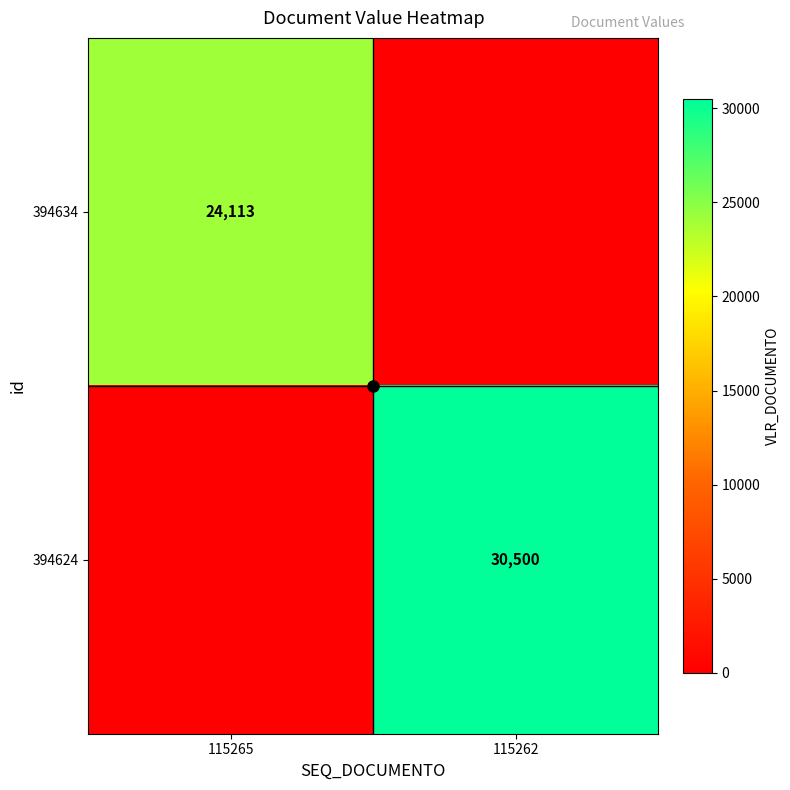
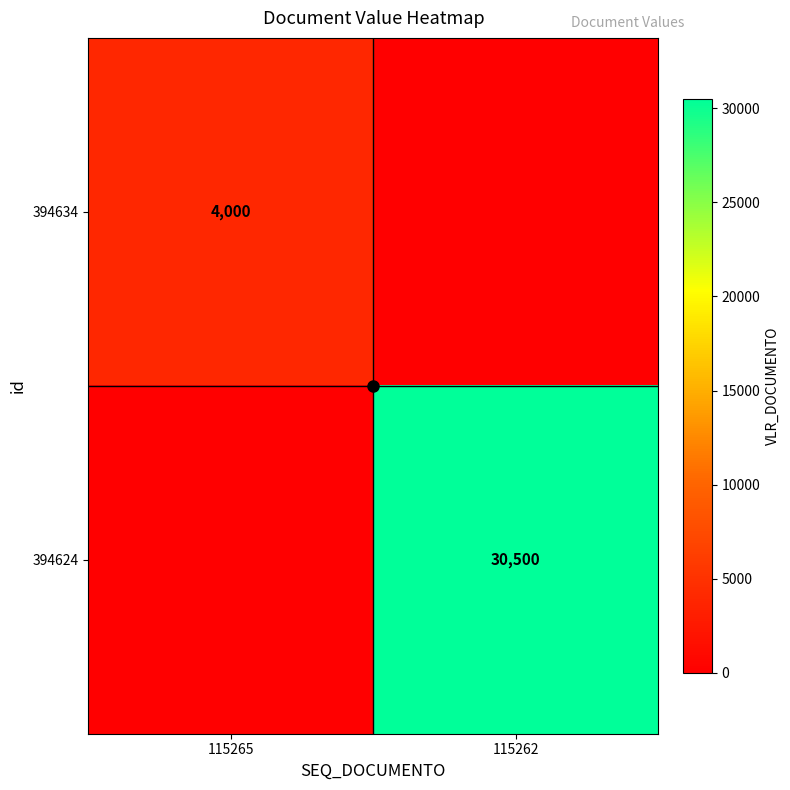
  {
    "394634": {
-     "115265": "24,113"
+     "115265": "4,000"
    },
    "394624": {
      "115262": "30,500"
    }
  }
